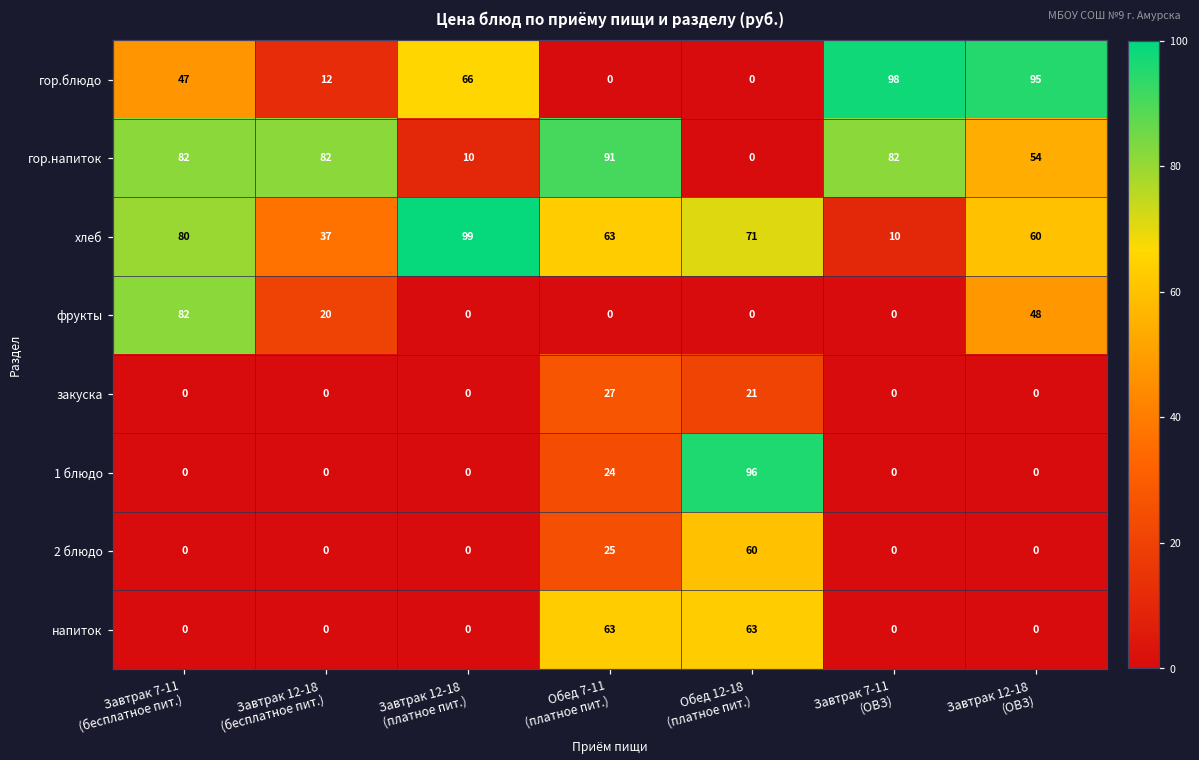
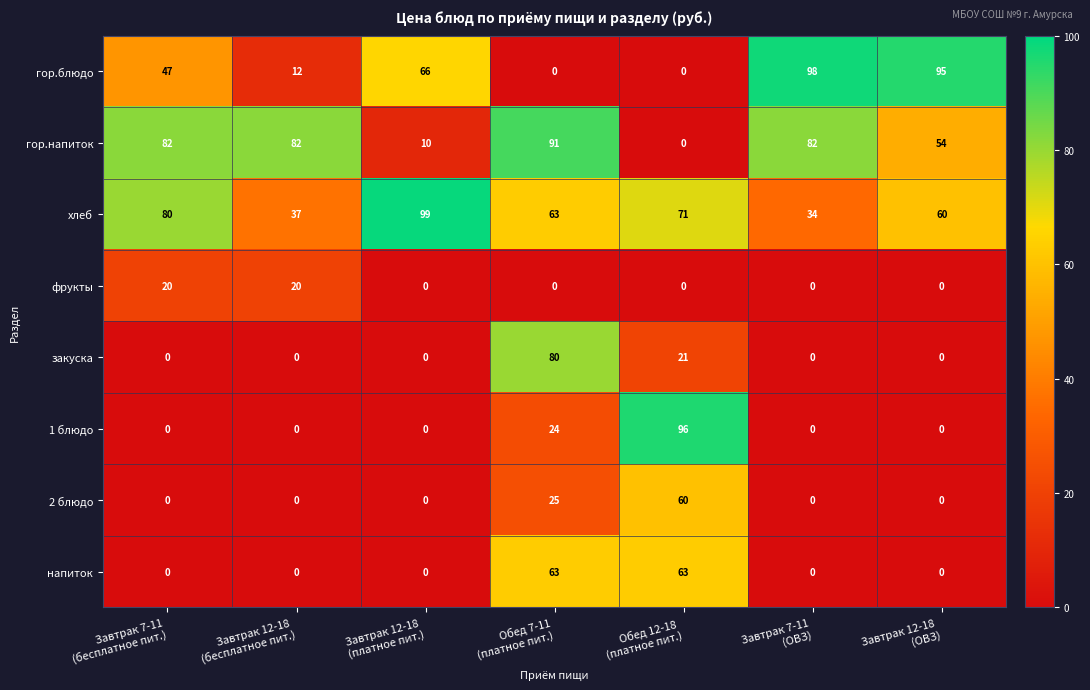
  {
    "гор.блюдо": {
      "Завтрак 7-11 (бесплатное пит.)": 47,
      "Завтрак 12-18 (бесплатное пит.)": 12,
      "Завтрак 12-18 (платное пит.)": 66,
      "Обед 7-11 (платное пит.)": 0,
      "Обед 12-18 (платное пит.)": 0,
      "Завтрак 7-11 (ОВЗ)": 98,
      "Завтрак 12-18 (ОВЗ)": 95
    },
    "гор.напиток": {
      "Завтрак 7-11 (бесплатное пит.)": 82,
      "Завтрак 12-18 (бесплатное пит.)": 82,
      "Завтрак 12-18 (платное пит.)": 10,
      "Обед 7-11 (платное пит.)": 91,
      "Обед 12-18 (платное пит.)": 0,
      "Завтрак 7-11 (ОВЗ)": 82,
      "Завтрак 12-18 (ОВЗ)": 54
    },
    "хлеб": {
      "Завтрак 7-11 (бесплатное пит.)": 80,
      "Завтрак 12-18 (бесплатное пит.)": 37,
      "Завтрак 12-18 (платное пит.)": 99,
      "Обед 7-11 (платное пит.)": 63,
      "Обед 12-18 (платное пит.)": 71,
-     "Завтрак 7-11 (ОВЗ)": 10,
+     "Завтрак 7-11 (ОВЗ)": 34,
      "Завтрак 12-18 (ОВЗ)": 60
    },
    "фрукты": {
-     "Завтрак 7-11 (бесплатное пит.)": 82,
+     "Завтрак 7-11 (бесплатное пит.)": 20,
      "Завтрак 12-18 (бесплатное пит.)": 20,
      "Завтрак 12-18 (платное пит.)": 0,
      "Обед 7-11 (платное пит.)": 0,
      "Обед 12-18 (платное пит.)": 0,
      "Завтрак 7-11 (ОВЗ)": 0,
-     "Завтрак 12-18 (ОВЗ)": 48
+     "Завтрак 12-18 (ОВЗ)": 0
    },
    "закуска": {
      "Завтрак 7-11 (бесплатное пит.)": 0,
      "Завтрак 12-18 (бесплатное пит.)": 0,
      "Завтрак 12-18 (платное пит.)": 0,
-     "Обед 7-11 (платное пит.)": 27,
+     "Обед 7-11 (платное пит.)": 80,
      "Обед 12-18 (платное пит.)": 21,
      "Завтрак 7-11 (ОВЗ)": 0,
      "Завтрак 12-18 (ОВЗ)": 0
    },
    "1 блюдо": {
      "Завтрак 7-11 (бесплатное пит.)": 0,
      "Завтрак 12-18 (бесплатное пит.)": 0,
      "Завтрак 12-18 (платное пит.)": 0,
      "Обед 7-11 (платное пит.)": 24,
      "Обед 12-18 (платное пит.)": 96,
      "Завтрак 7-11 (ОВЗ)": 0,
      "Завтрак 12-18 (ОВЗ)": 0
    },
    "2 блюдо": {
      "Завтрак 7-11 (бесплатное пит.)": 0,
      "Завтрак 12-18 (бесплатное пит.)": 0,
      "Завтрак 12-18 (платное пит.)": 0,
      "Обед 7-11 (платное пит.)": 25,
      "Обед 12-18 (платное пит.)": 60,
      "Завтрак 7-11 (ОВЗ)": 0,
      "Завтрак 12-18 (ОВЗ)": 0
    },
    "напиток": {
      "Завтрак 7-11 (бесплатное пит.)": 0,
      "Завтрак 12-18 (бесплатное пит.)": 0,
      "Завтрак 12-18 (платное пит.)": 0,
      "Обед 7-11 (платное пит.)": 63,
      "Обед 12-18 (платное пит.)": 63,
      "Завтрак 7-11 (ОВЗ)": 0,
      "Завтрак 12-18 (ОВЗ)": 0
    }
  }
